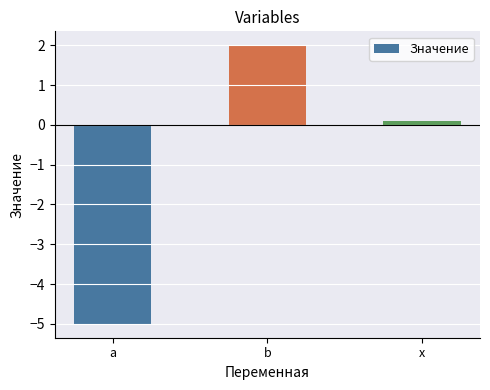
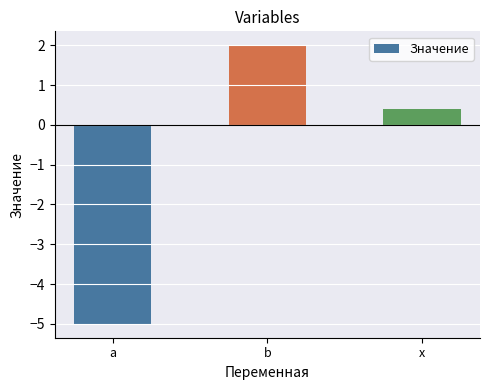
  {
    "a": -5.0,
    "b": 2.0,
-   "x": 0.1
+   "x": 0.4
  }
